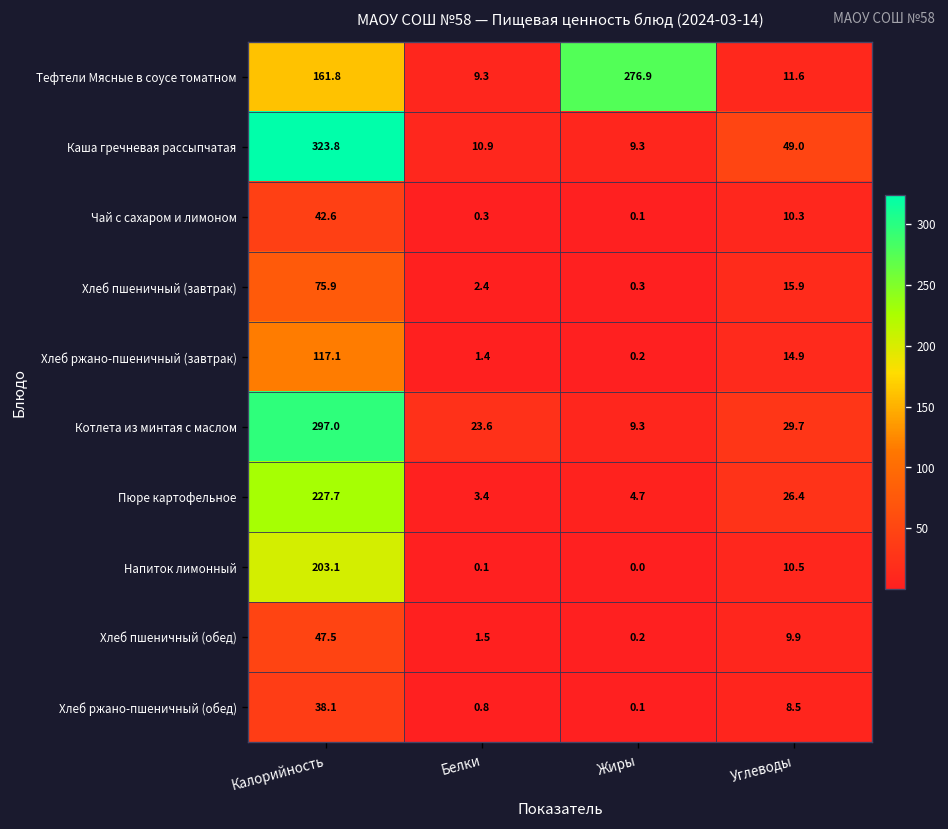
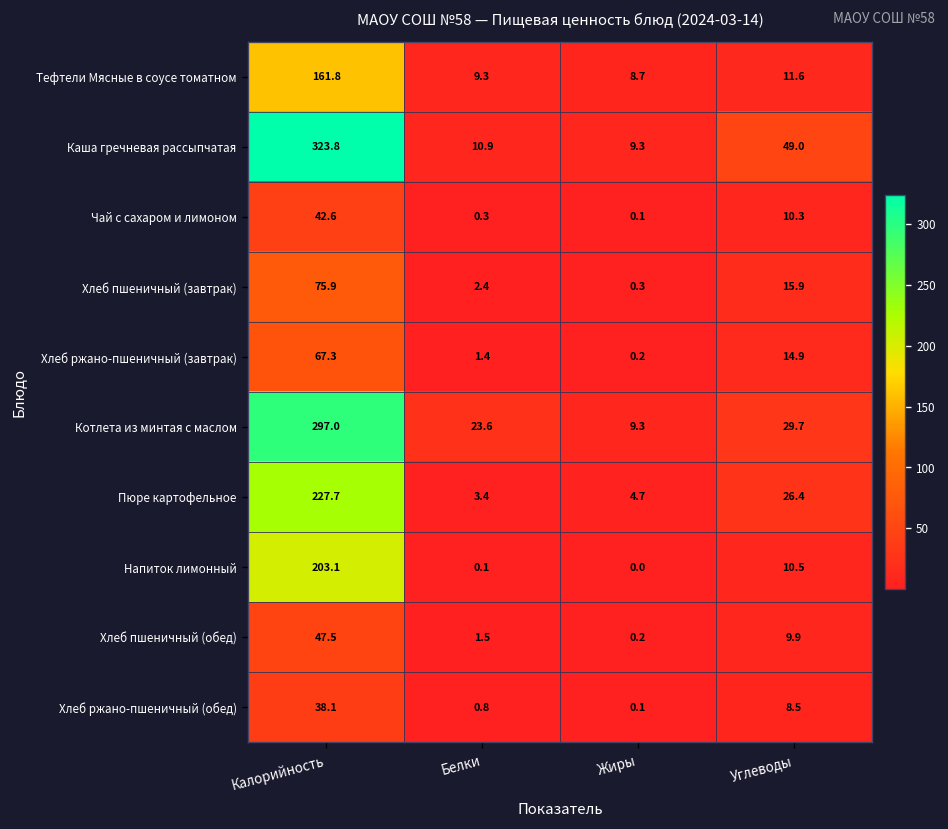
  {
    "Тефтели Мясные в соусе томатном": {
      "Калорийность": 161.8,
      "Белки": 9.3,
-     "Жиры": 276.9,
+     "Жиры": 8.7,
      "Углеводы": 11.6
    },
    "Каша гречневая рассыпчатая": {
      "Калорийность": 323.8,
      "Белки": 10.9,
      "Жиры": 9.3,
      "Углеводы": 49.0
    },
    "Чай с сахаром и лимоном": {
      "Калорийность": 42.6,
      "Белки": 0.3,
      "Жиры": 0.1,
      "Углеводы": 10.3
    },
    "Хлеб пшеничный (завтрак)": {
      "Калорийность": 75.9,
      "Белки": 2.4,
      "Жиры": 0.3,
      "Углеводы": 15.9
    },
    "Хлеб ржано-пшеничный (завтрак)": {
-     "Калорийность": 117.1,
+     "Калорийность": 67.3,
      "Белки": 1.4,
      "Жиры": 0.2,
      "Углеводы": 14.9
    },
    "Котлета из минтая с маслом": {
      "Калорийность": 297.0,
      "Белки": 23.6,
      "Жиры": 9.3,
      "Углеводы": 29.7
    },
    "Пюре картофельное": {
      "Калорийность": 227.7,
      "Белки": 3.4,
      "Жиры": 4.7,
      "Углеводы": 26.4
    },
    "Напиток лимонный": {
      "Калорийность": 203.1,
      "Белки": 0.1,
      "Жиры": 0.0,
      "Углеводы": 10.5
    },
    "Хлеб пшеничный (обед)": {
      "Калорийность": 47.5,
      "Белки": 1.5,
      "Жиры": 0.2,
      "Углеводы": 9.9
    },
    "Хлеб ржано-пшеничный (обед)": {
      "Калорийность": 38.1,
      "Белки": 0.8,
      "Жиры": 0.1,
      "Углеводы": 8.5
    }
  }
